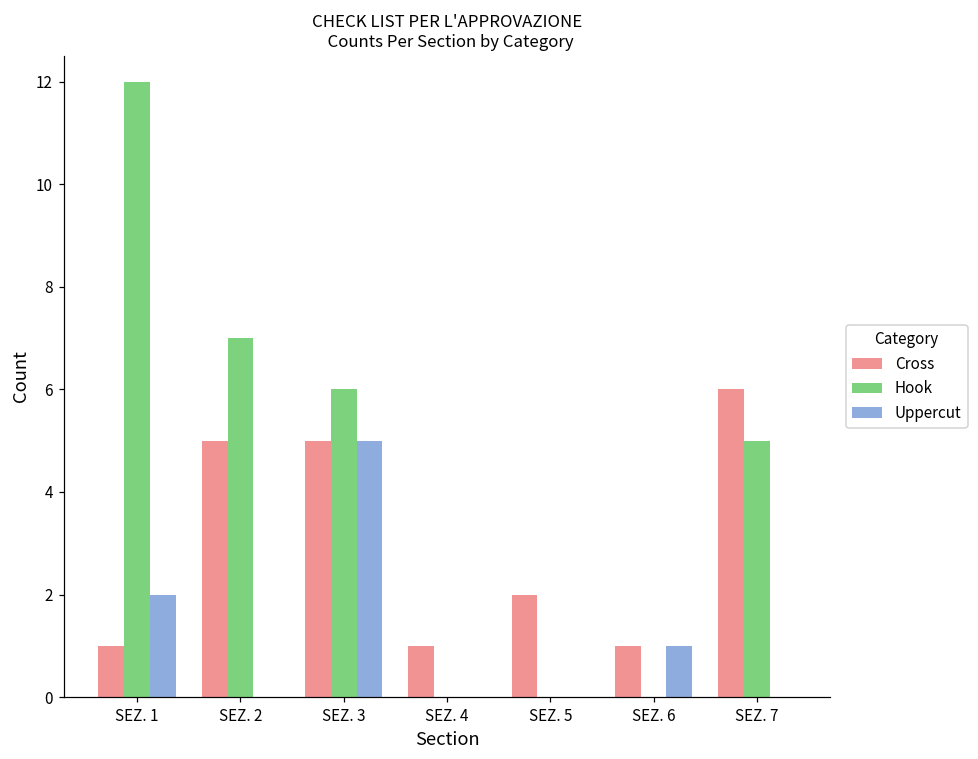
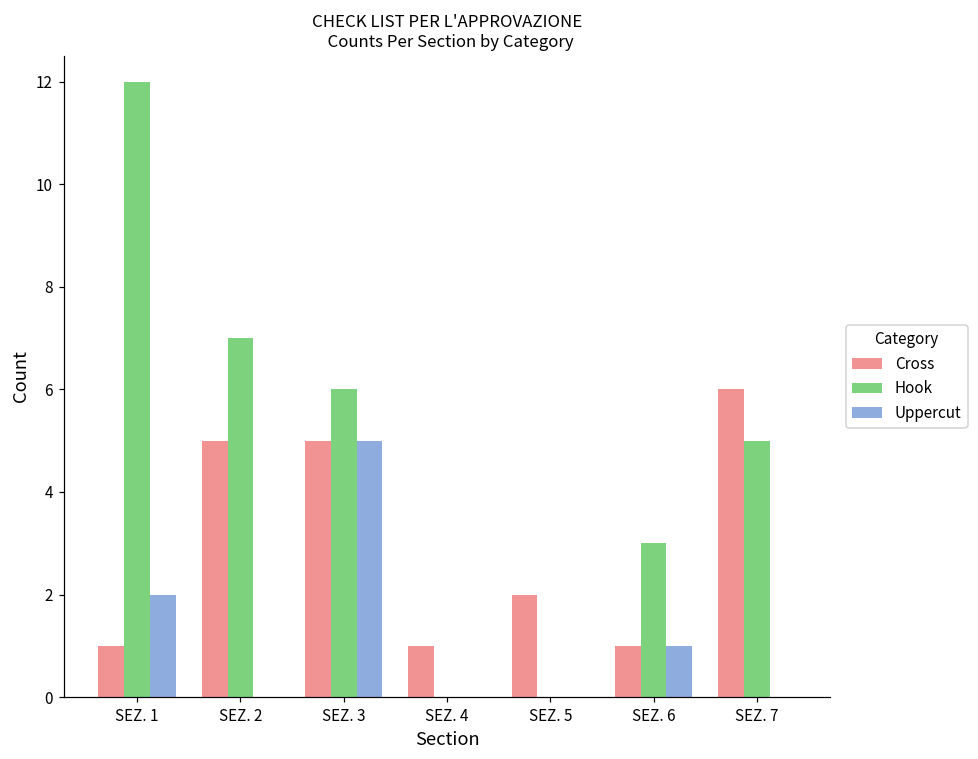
  {
    "Cross": {
      "SEZ. 1": 1,
      "SEZ. 2": 5,
      "SEZ. 3": 5,
      "SEZ. 4": 1,
      "SEZ. 5": 2,
      "SEZ. 6": 1,
      "SEZ. 7": 6
    },
    "Hook": {
      "SEZ. 1": 12,
      "SEZ. 2": 7,
      "SEZ. 3": 6,
      "SEZ. 4": 0,
      "SEZ. 5": 0,
-     "SEZ. 6": 0,
+     "SEZ. 6": 3,
      "SEZ. 7": 5
    },
    "Uppercut": {
      "SEZ. 1": 2,
      "SEZ. 2": 0,
      "SEZ. 3": 5,
      "SEZ. 4": 0,
      "SEZ. 5": 0,
      "SEZ. 6": 1,
      "SEZ. 7": 0
    }
  }
